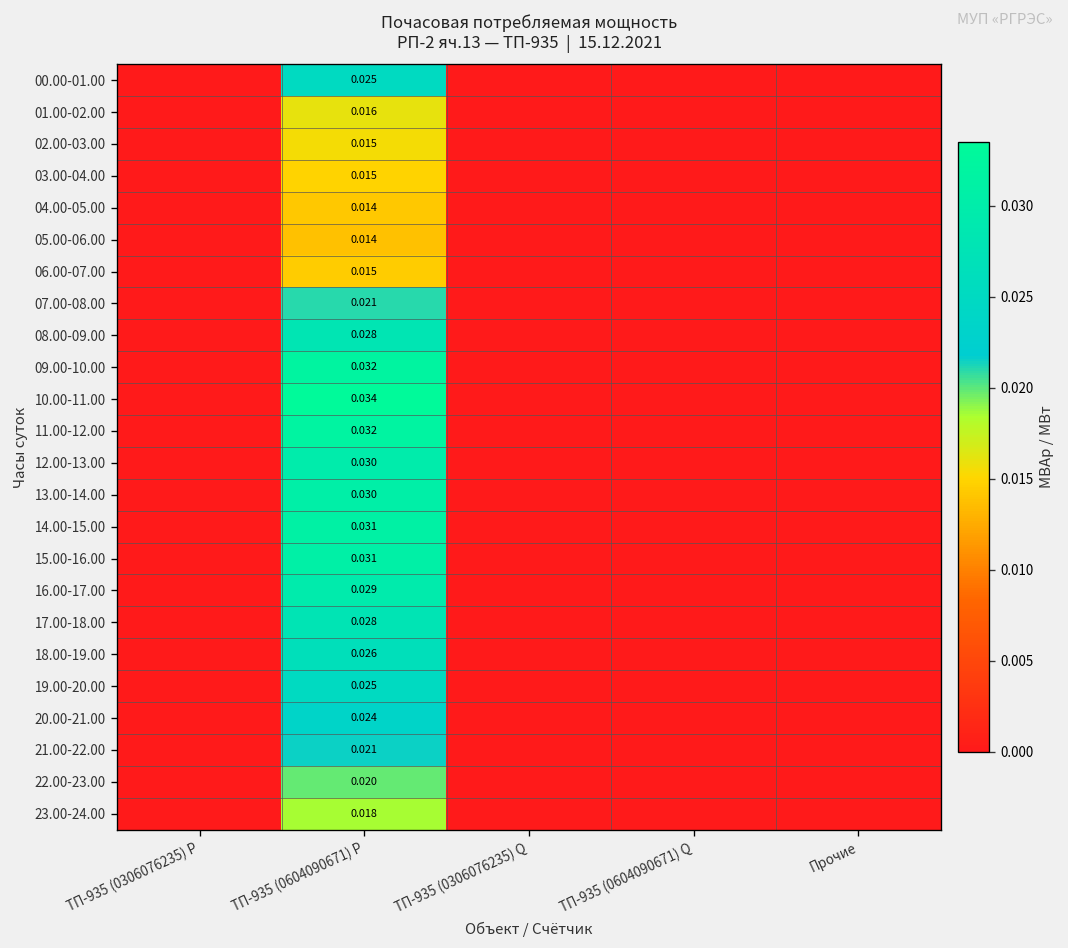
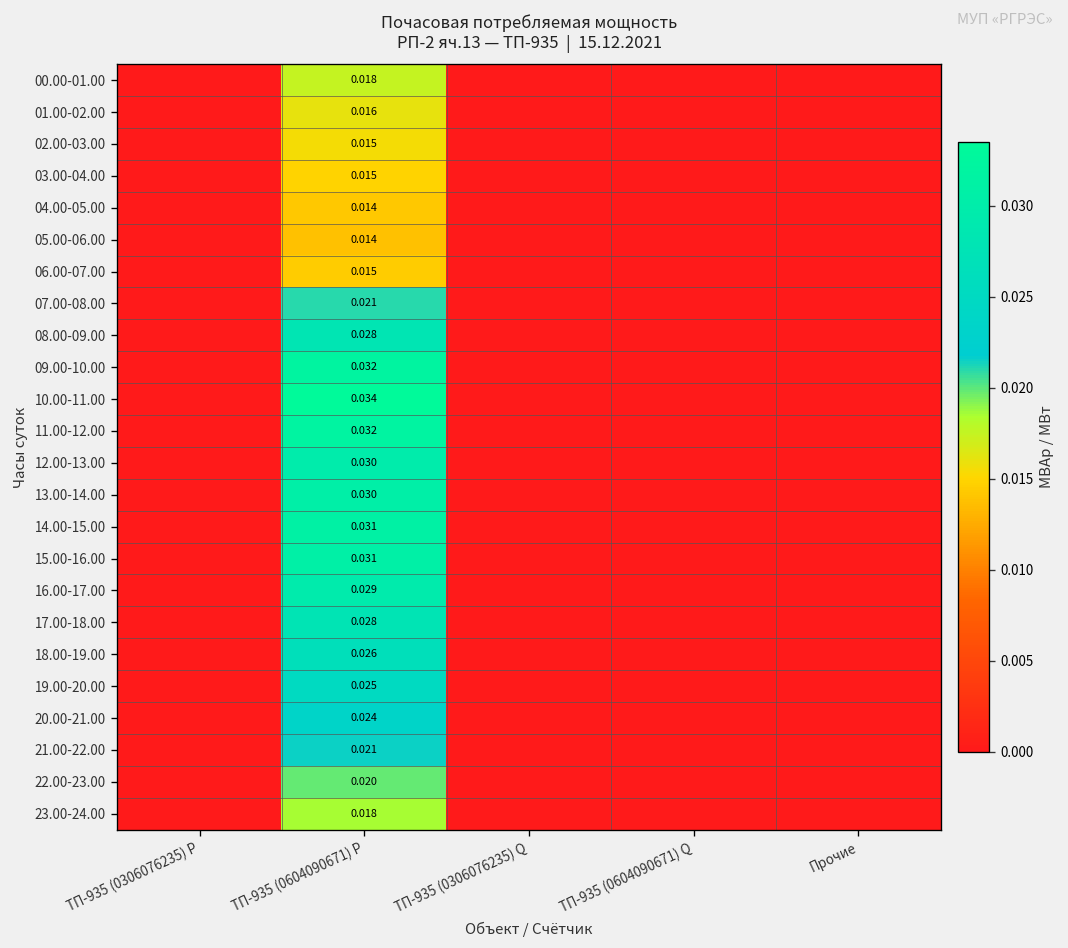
  {
    "00.00-01.00": {
-     "ТП-935 (0604090671) P": 0.025
+     "ТП-935 (0604090671) P": 0.018
    },
    "01.00-02.00": {
      "ТП-935 (0604090671) P": 0.016
    },
    "02.00-03.00": {
      "ТП-935 (0604090671) P": 0.015
    },
    "03.00-04.00": {
      "ТП-935 (0604090671) P": 0.015
    },
    "04.00-05.00": {
      "ТП-935 (0604090671) P": 0.014
    },
    "05.00-06.00": {
      "ТП-935 (0604090671) P": 0.014
    },
    "06.00-07.00": {
      "ТП-935 (0604090671) P": 0.015
    },
    "07.00-08.00": {
      "ТП-935 (0604090671) P": 0.021
    },
    "08.00-09.00": {
      "ТП-935 (0604090671) P": 0.028
    },
    "09.00-10.00": {
      "ТП-935 (0604090671) P": 0.032
    },
    "10.00-11.00": {
      "ТП-935 (0604090671) P": 0.034
    },
    "11.00-12.00": {
      "ТП-935 (0604090671) P": 0.032
    },
    "12.00-13.00": {
      "ТП-935 (0604090671) P": 0.030
    },
    "13.00-14.00": {
      "ТП-935 (0604090671) P": 0.030
    },
    "14.00-15.00": {
      "ТП-935 (0604090671) P": 0.031
    },
    "15.00-16.00": {
      "ТП-935 (0604090671) P": 0.031
    },
    "16.00-17.00": {
      "ТП-935 (0604090671) P": 0.029
    },
    "17.00-18.00": {
      "ТП-935 (0604090671) P": 0.028
    },
    "18.00-19.00": {
      "ТП-935 (0604090671) P": 0.026
    },
    "19.00-20.00": {
      "ТП-935 (0604090671) P": 0.025
    },
    "20.00-21.00": {
      "ТП-935 (0604090671) P": 0.024
    },
    "21.00-22.00": {
      "ТП-935 (0604090671) P": 0.021
    },
    "22.00-23.00": {
      "ТП-935 (0604090671) P": 0.020
    },
    "23.00-24.00": {
      "ТП-935 (0604090671) P": 0.018
    }
  }
